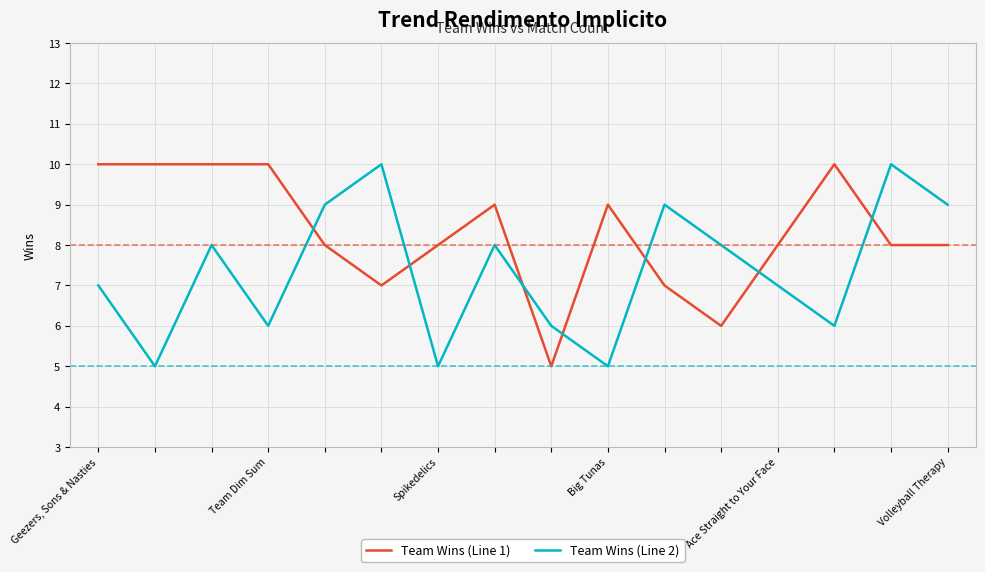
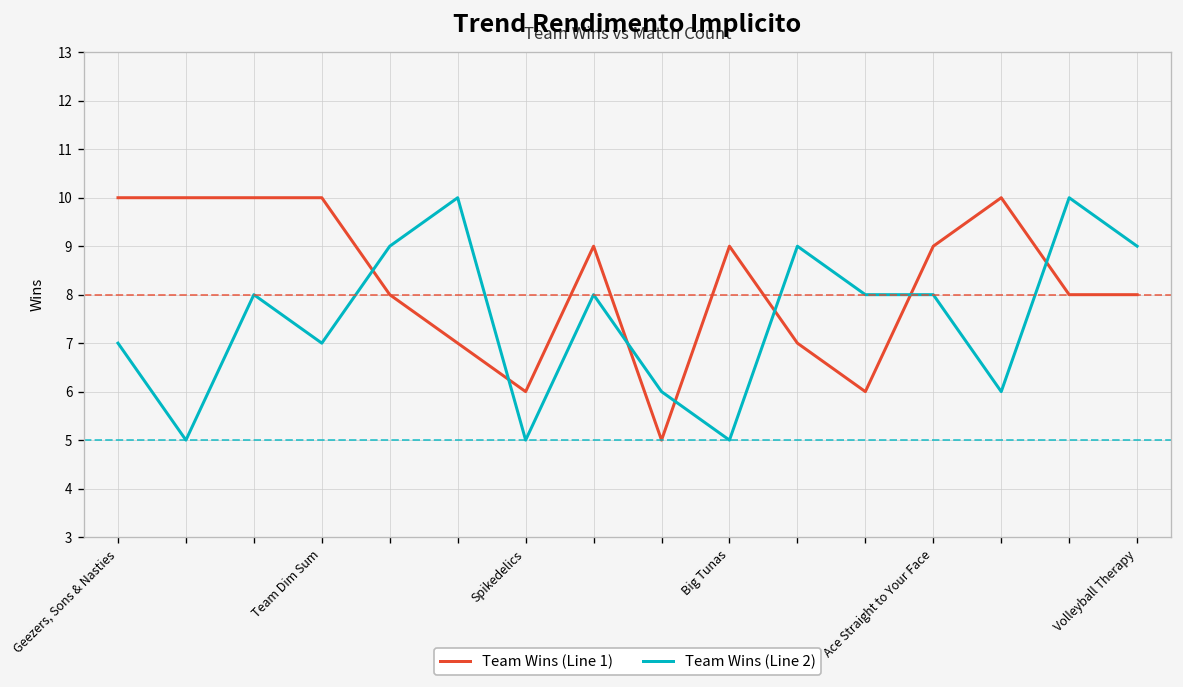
  {
    "Team Wins (Line 1)": {
      "Geezers, Sons & Nasties": 10,
      "Team Dim Sum": 10,
-     "Spikedelics": 8,
+     "Spikedelics": 6,
      "Big Tunas": 9,
-     "Ace Straight to Your Face": 8,
+     "Ace Straight to Your Face": 9,
      "Volleyball Therapy": 8
    },
    "Team Wins (Line 2)": {
      "Geezers, Sons & Nasties": 7,
-     "Team Dim Sum": 6,
+     "Team Dim Sum": 7,
      "Spikedelics": 5,
      "Big Tunas": 5,
-     "Ace Straight to Your Face": 7,
+     "Ace Straight to Your Face": 8,
      "Volleyball Therapy": 9
    }
  }
